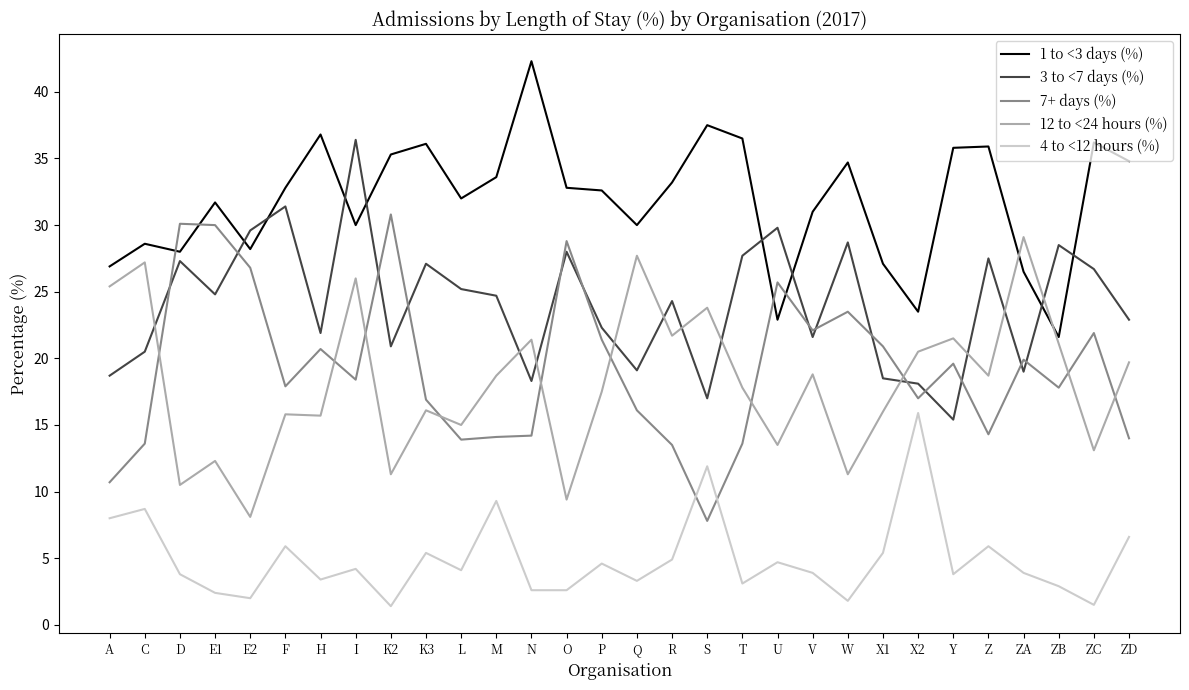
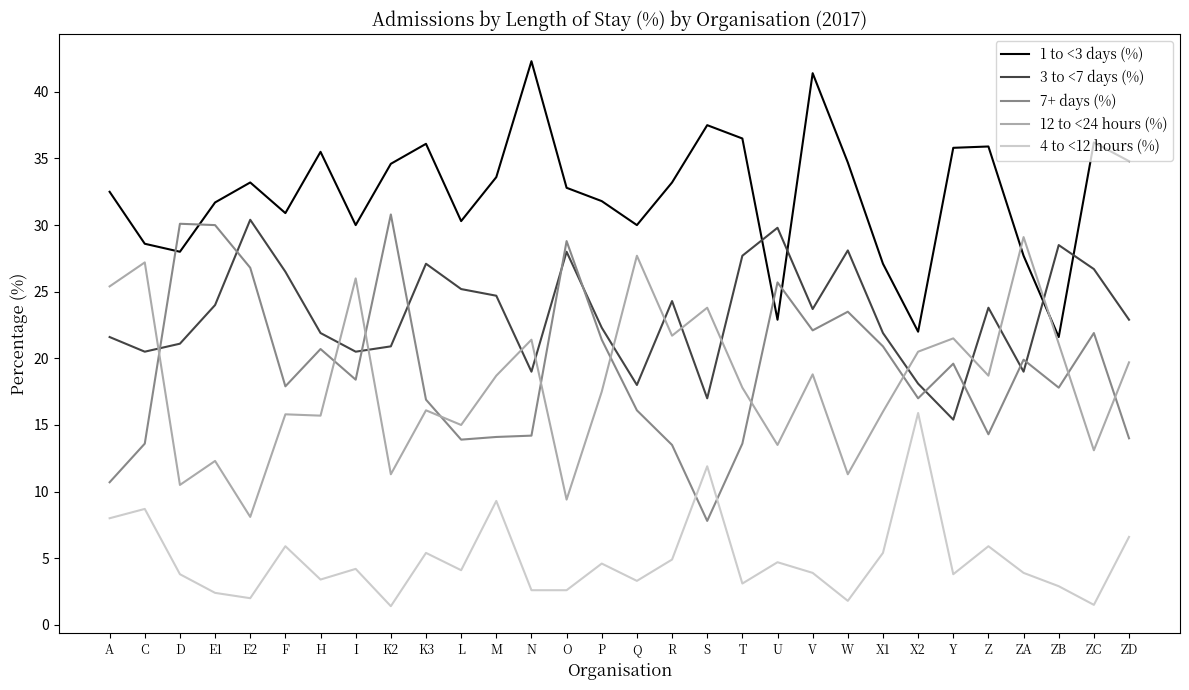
  {
    "1 to <3 days (%)": {
-     "A": 26.9,
+     "A": 32.5,
      "C": 28.6,
      "D": 28.0,
      "E1": 31.7,
-     "E2": 28.2,
-     "F": 32.8,
-     "H": 36.8,
+     "E2": 33.2,
+     "F": 30.9,
+     "H": 35.5,
      "I": 30.0,
-     "K2": 35.3,
+     "K2": 34.6,
      "K3": 36.1,
-     "L": 32.0,
+     "L": 30.3,
      "M": 33.6,
      "N": 42.3,
      "O": 32.8,
-     "P": 32.6,
+     "P": 31.8,
      "Q": 30.0,
      "R": 33.2,
      "S": 37.5,
      "T": 36.5,
      "U": 22.9,
-     "V": 31.0,
+     "V": 41.4,
      "W": 34.7,
      "X1": 27.1,
-     "X2": 23.5,
+     "X2": 22.0,
      "Y": 35.8,
      "Z": 35.9,
-     "ZA": 26.5,
+     "ZA": 27.7,
      "ZB": 21.6,
      "ZD": 34.8
    },
    "3 to <7 days (%)": {
-     "A": 18.7,
+     "A": 21.6,
      "C": 20.5,
-     "D": 27.3,
-     "E1": 24.8,
-     "E2": 29.6,
-     "F": 31.4,
+     "D": 21.1,
+     "E1": 24.0,
+     "E2": 30.4,
+     "F": 26.5,
      "H": 21.9,
-     "I": 36.4,
+     "I": 20.5,
      "K2": 20.9,
      "K3": 27.1,
      "L": 25.2,
      "M": 24.7,
-     "N": 18.3,
+     "N": 19.0,
      "O": 28.0,
      "P": 22.3,
-     "Q": 19.1,
+     "Q": 18.0,
      "R": 24.3,
      "S": 17.0,
      "T": 27.7,
      "U": 29.8,
-     "V": 21.6,
-     "W": 28.7,
-     "X1": 18.5,
+     "V": 23.7,
+     "W": 28.1,
+     "X1": 21.9,
      "X2": 18.1,
      "Y": 15.4,
-     "Z": 27.5,
+     "Z": 23.8,
      "ZA": 19.0,
      "ZB": 28.5,
      "ZC": 26.7,
      "ZD": 22.9
    }
  }
